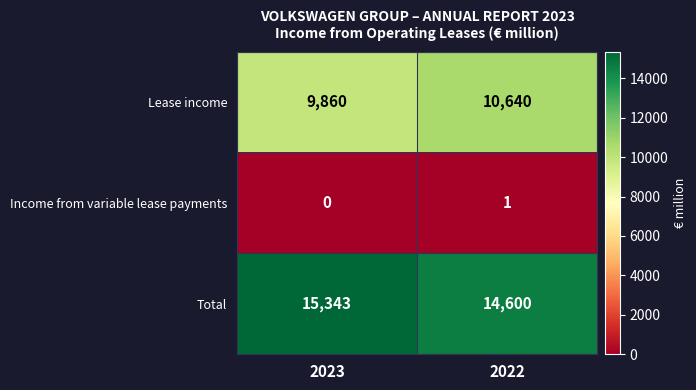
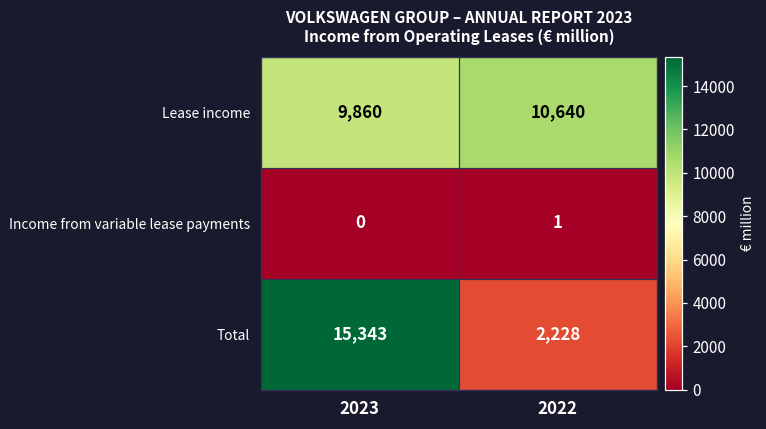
  {
    "Lease income": {
      "2023": "9,860",
      "2022": "10,640"
    },
    "Income from variable lease payments": {
      "2023": "0",
      "2022": "1"
    },
    "Total": {
      "2023": "15,343",
-     "2022": "14,600"
+     "2022": "2,228"
    }
  }
